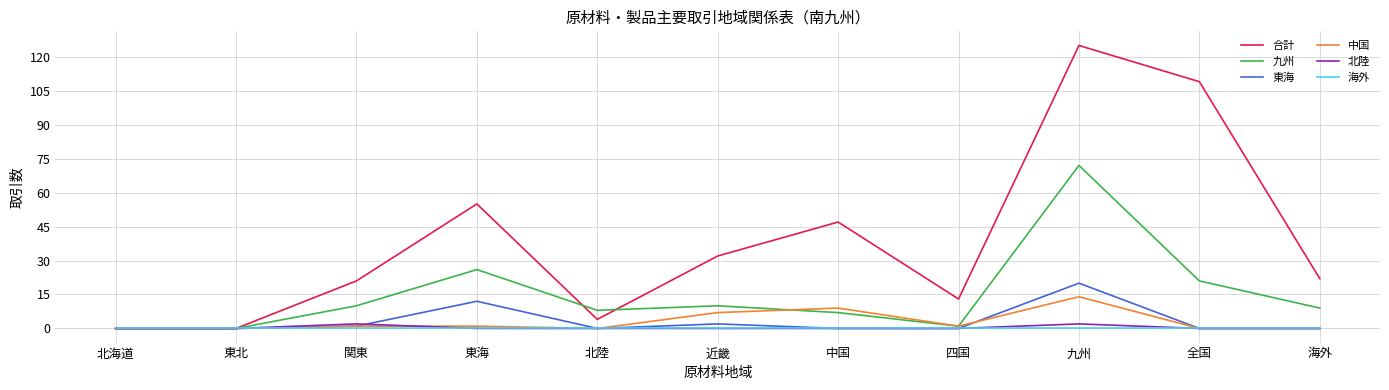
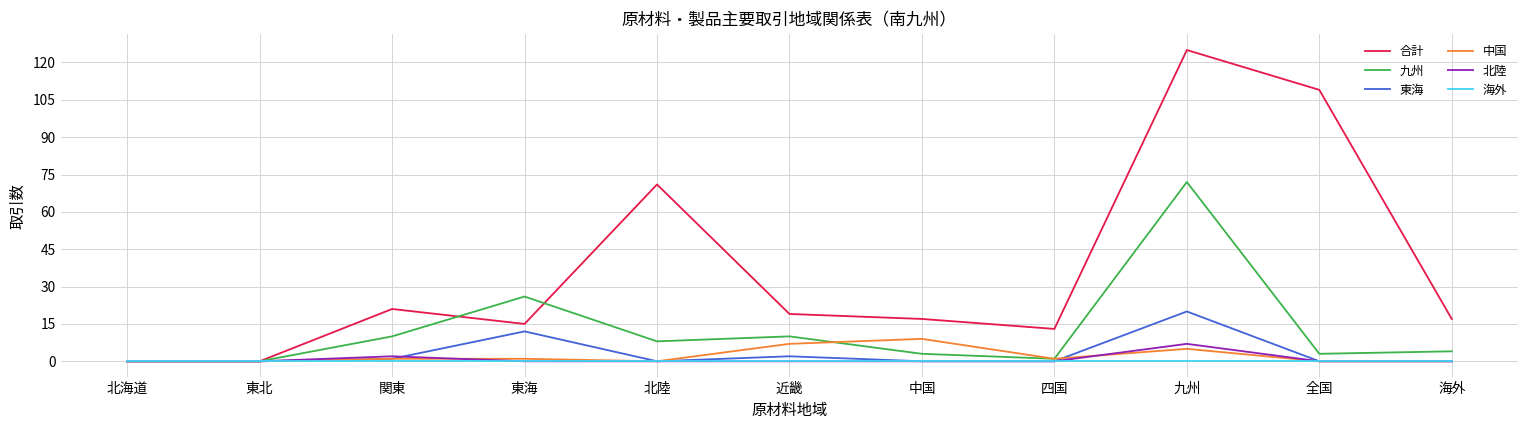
  {
    "合計": {
      "関東": 21,
-     "東海": 55,
-     "北陸": 4,
-     "近畿": 32,
-     "中国": 47,
+     "東海": 15,
+     "北陸": 71,
+     "近畿": 19,
+     "中国": 17,
      "四国": 13,
      "九州": 125,
      "全国": 109,
-     "海外": 22
+     "海外": 17
    },
    "九州": {
      "関東": 10,
      "東海": 26,
      "北陸": 8,
      "近畿": 10,
-     "中国": 7,
+     "中国": 3,
      "九州": 72,
-     "全国": 21,
-     "海外": 9
+     "全国": 3,
+     "海外": 4
    },
    "東海": {
      "東海": 12,
      "近畿": 2,
      "九州": 20
    },
    "中国": {
      "近畿": 7,
      "中国": 9,
-     "九州": 14
+     "九州": 5
    },
    "北陸": {
-     "九州": 2
+     "九州": 7
    },
    "海外": {
      "九州": 0
    }
  }
